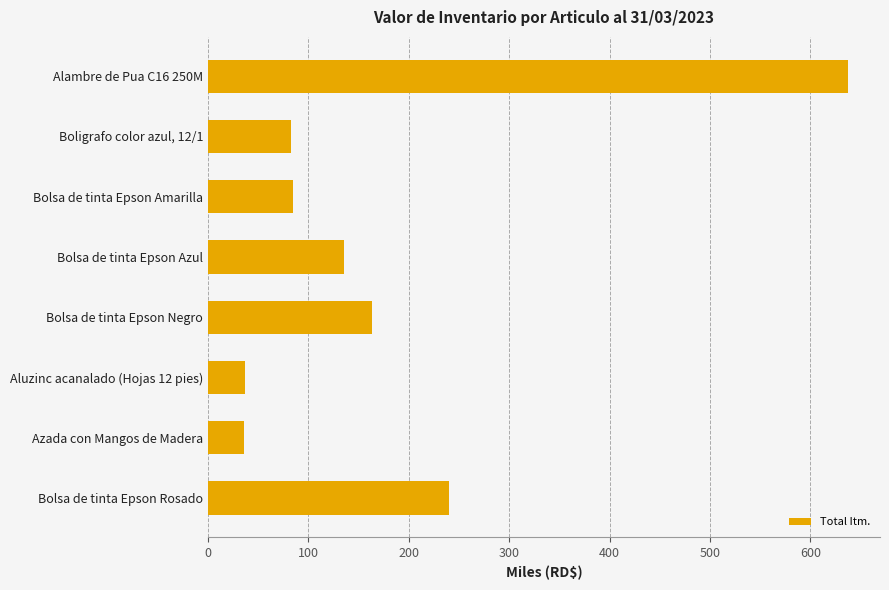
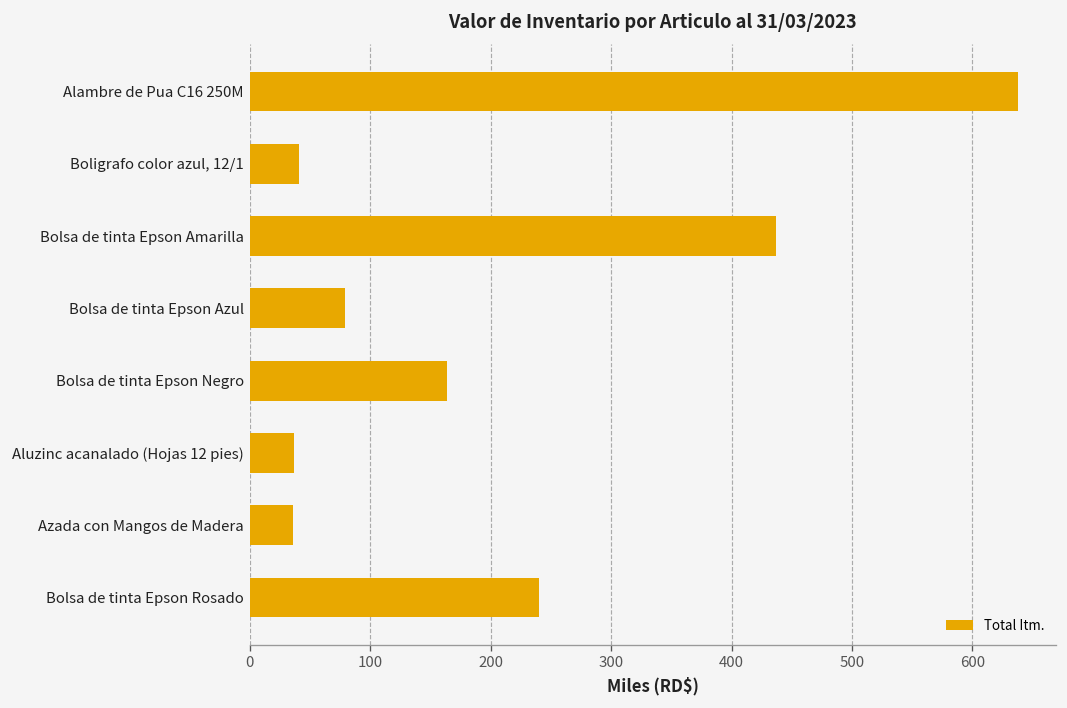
  {
    "Alambre de Pua C16 250M": 638,
-   "Boligrafo color azul, 12/1": 83,
-   "Bolsa de tinta Epson Amarilla": 85,
-   "Bolsa de tinta Epson Azul": 135,
+   "Boligrafo color azul, 12/1": 41,
+   "Bolsa de tinta Epson Amarilla": 437,
+   "Bolsa de tinta Epson Azul": 79,
    "Bolsa de tinta Epson Negro": 163,
    "Aluzinc acanalado (Hojas 12 pies)": 37,
    "Azada con Mangos de Madera": 36,
    "Bolsa de tinta Epson Rosado": 240
  }
